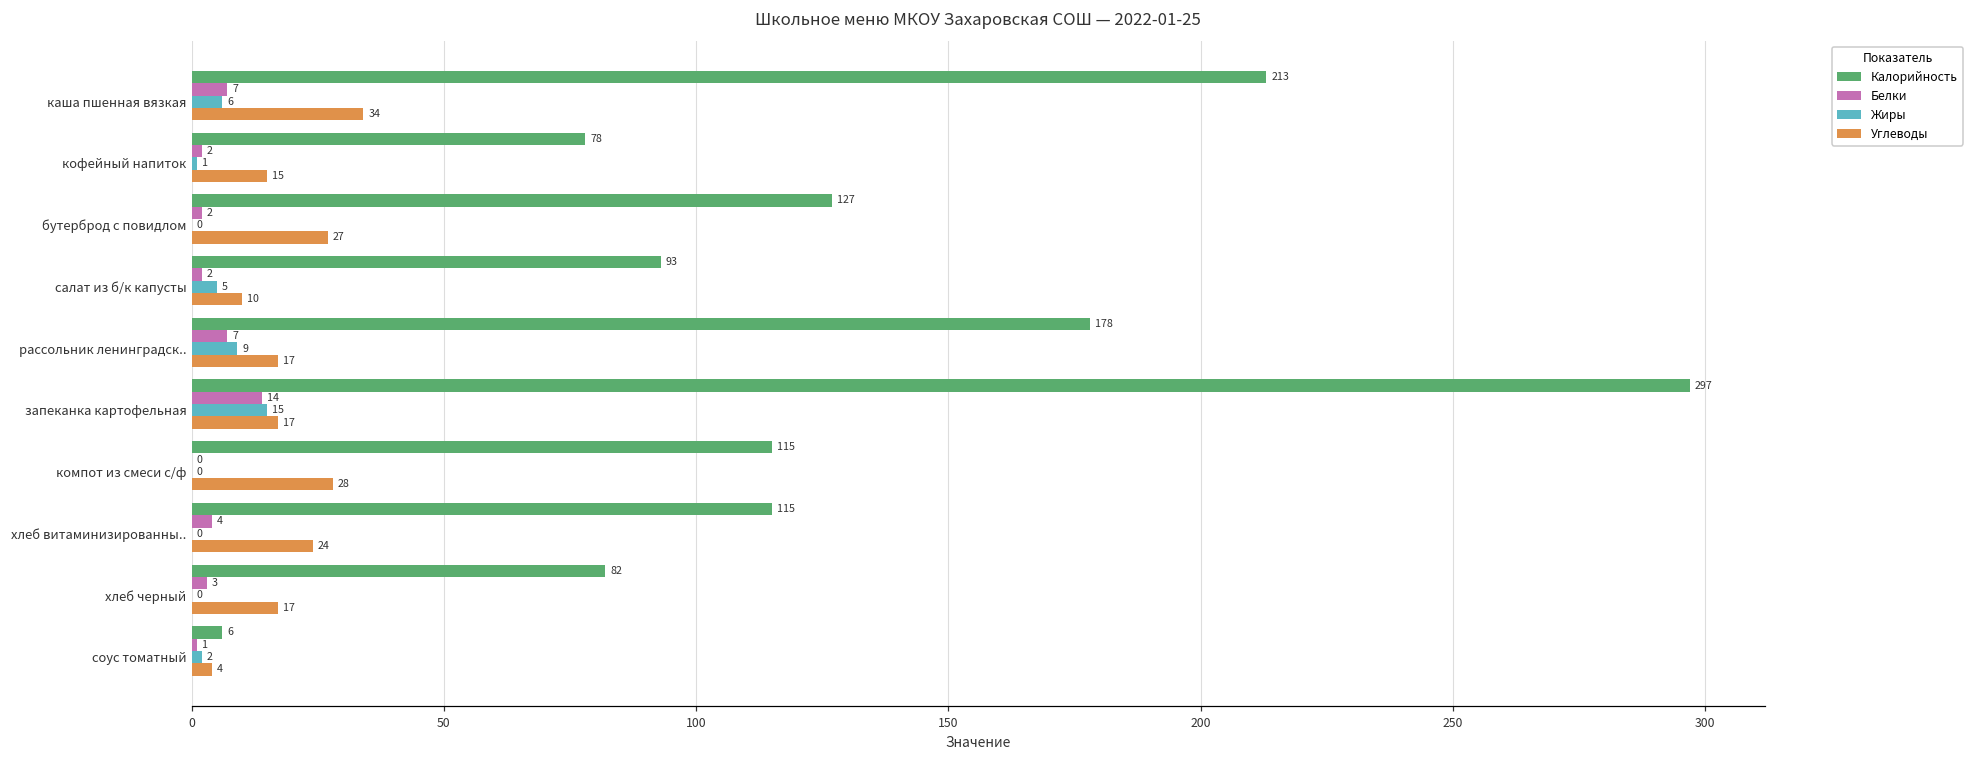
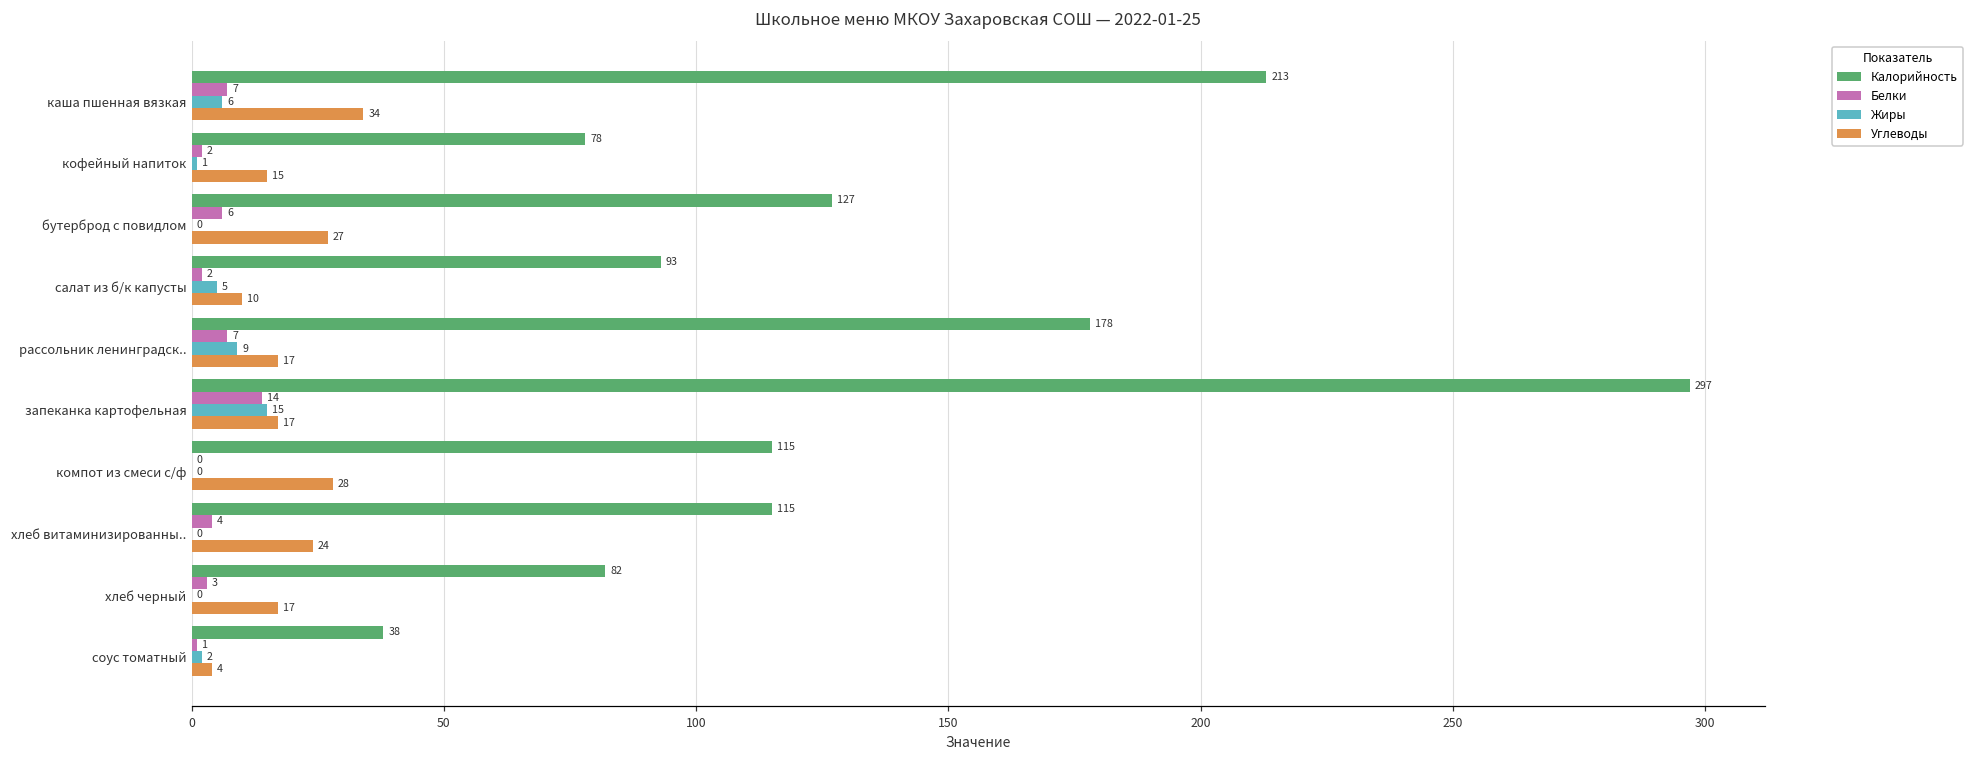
  {
    "Калорийность": {
      "каша пшенная вязкая": 213,
      "кофейный напиток": 78,
      "бутерброд с повидлом": 127,
      "салат из б/к капусты": 93,
      "рассольник ленинградск..": 178,
      "запеканка картофельная": 297,
      "компот из смеси с/ф": 115,
      "хлеб витаминизированны..": 115,
      "хлеб черный": 82,
-     "соус томатный": 6
+     "соус томатный": 38
    },
    "Белки": {
      "каша пшенная вязкая": 7,
      "кофейный напиток": 2,
-     "бутерброд с повидлом": 2,
+     "бутерброд с повидлом": 6,
      "салат из б/к капусты": 2,
      "рассольник ленинградск..": 7,
      "запеканка картофельная": 14,
      "компот из смеси с/ф": 0,
      "хлеб витаминизированны..": 4,
      "хлеб черный": 3,
      "соус томатный": 1
    },
    "Жиры": {
      "каша пшенная вязкая": 6,
      "кофейный напиток": 1,
      "бутерброд с повидлом": 0,
      "салат из б/к капусты": 5,
      "рассольник ленинградск..": 9,
      "запеканка картофельная": 15,
      "компот из смеси с/ф": 0,
      "хлеб витаминизированны..": 0,
      "хлеб черный": 0,
      "соус томатный": 2
    },
    "Углеводы": {
      "каша пшенная вязкая": 34,
      "кофейный напиток": 15,
      "бутерброд с повидлом": 27,
      "салат из б/к капусты": 10,
      "рассольник ленинградск..": 17,
      "запеканка картофельная": 17,
      "компот из смеси с/ф": 28,
      "хлеб витаминизированны..": 24,
      "хлеб черный": 17,
      "соус томатный": 4
    }
  }
